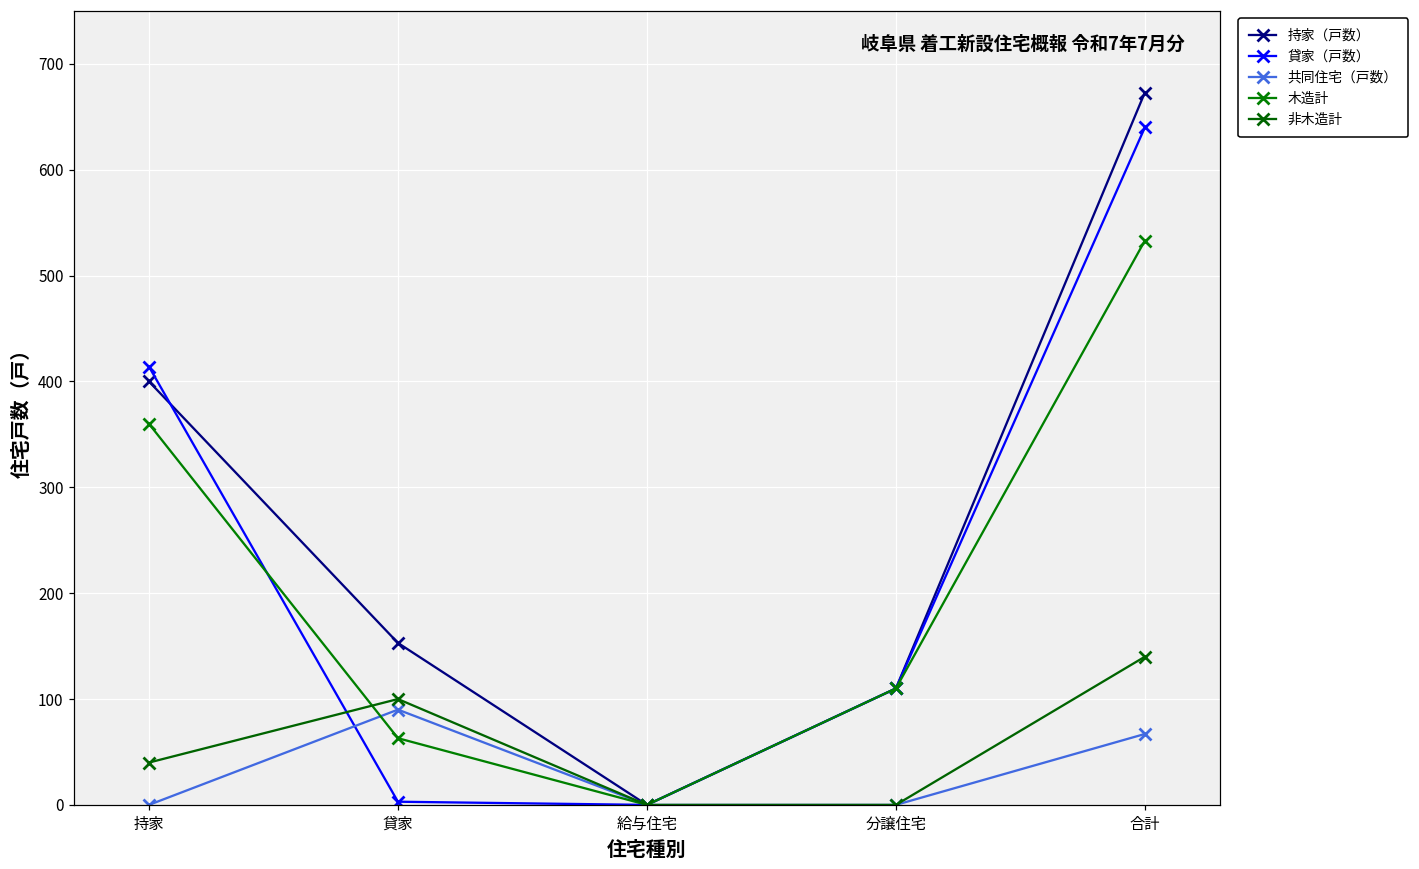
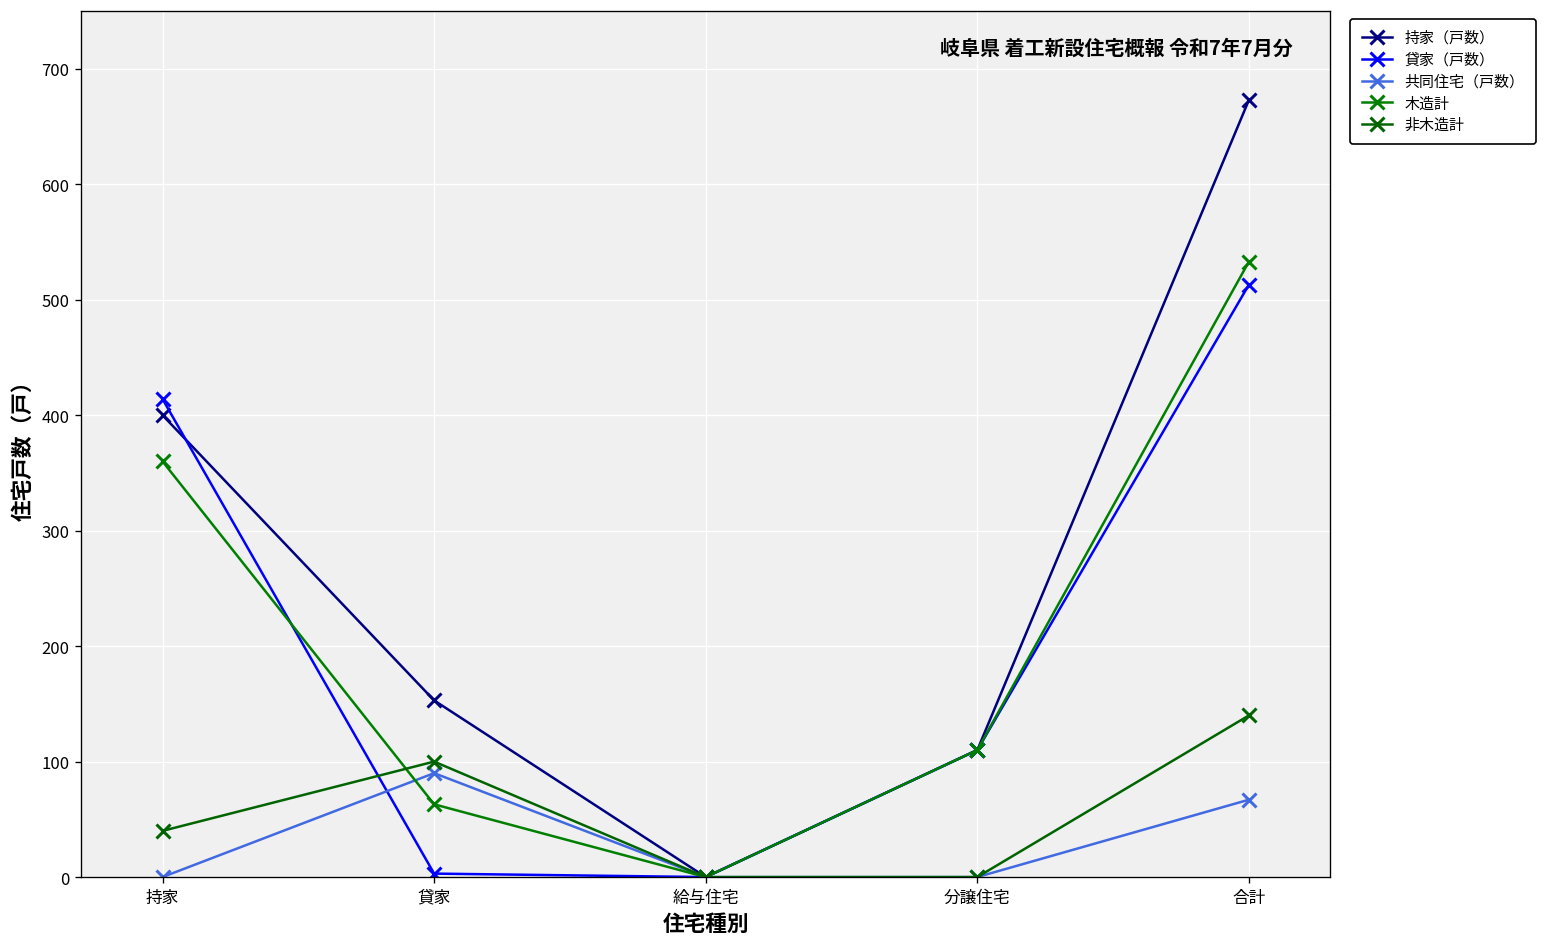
  {
    "持家（戸数）": {
      "持家": 400,
      "貸家": 150,
      "合計": 670
    },
    "貸家（戸数）": {
      "持家": 410,
      "貸家": 0,
-     "合計": 640
+     "合計": 510
    },
    "共同住宅（戸数）": {
      "持家": 0,
      "貸家": 90,
      "合計": 70
    }
  }
